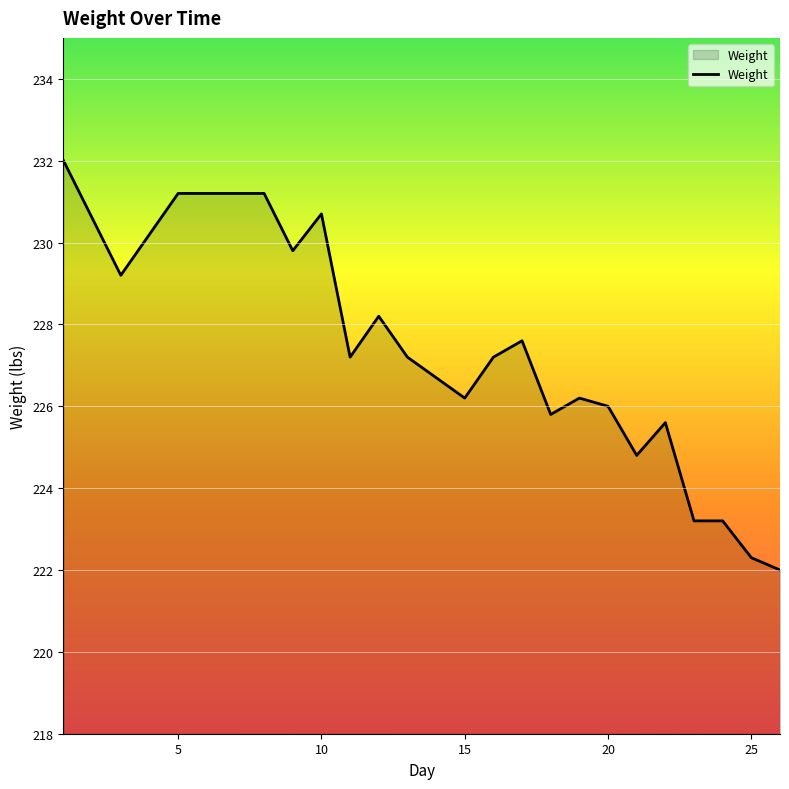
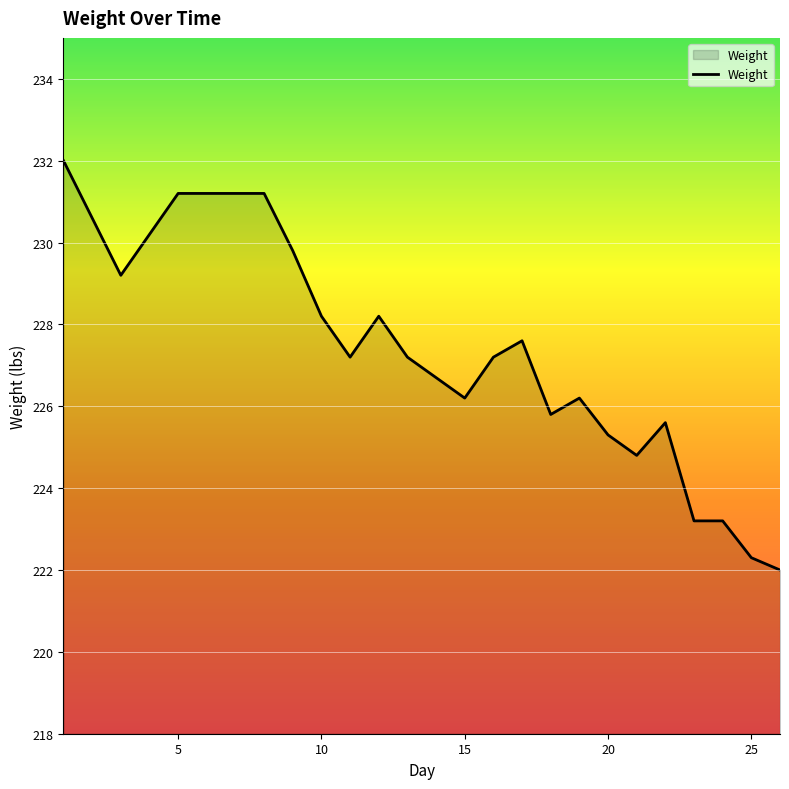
  {
    "5": 231.2,
-   "10": 230.7,
+   "10": 228.2,
    "15": 226.2,
-   "20": 226.0,
+   "20": 225.3,
    "25": 222.3
  }
